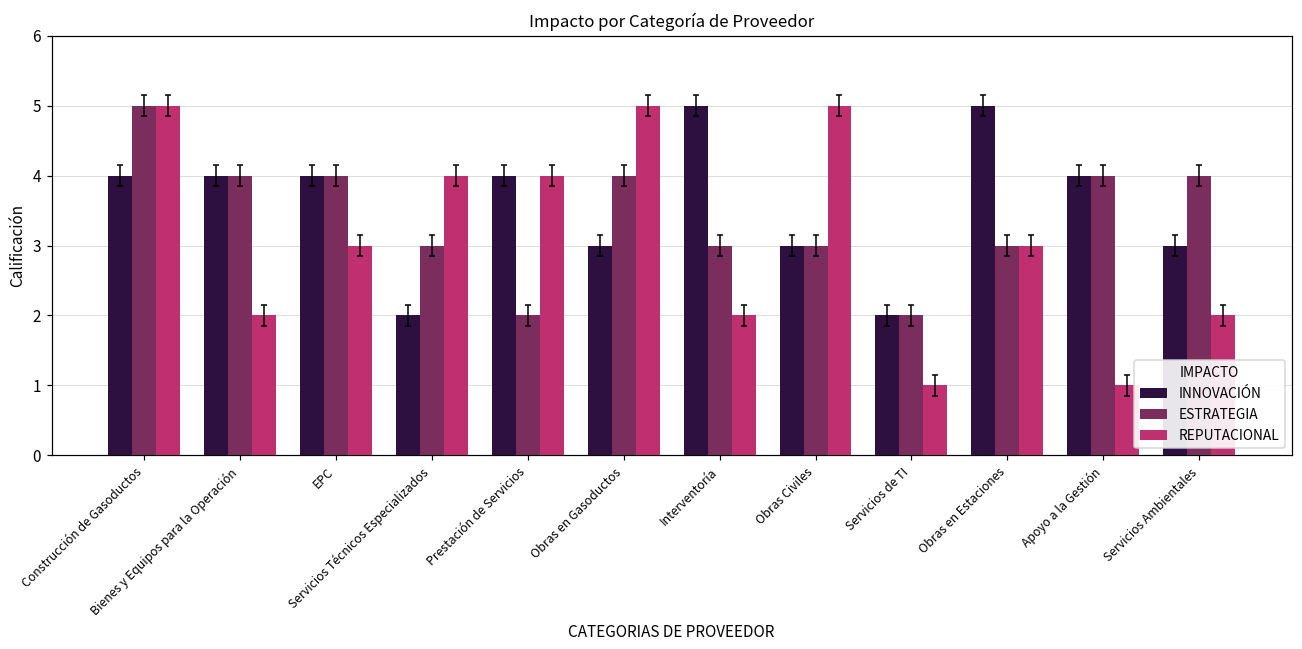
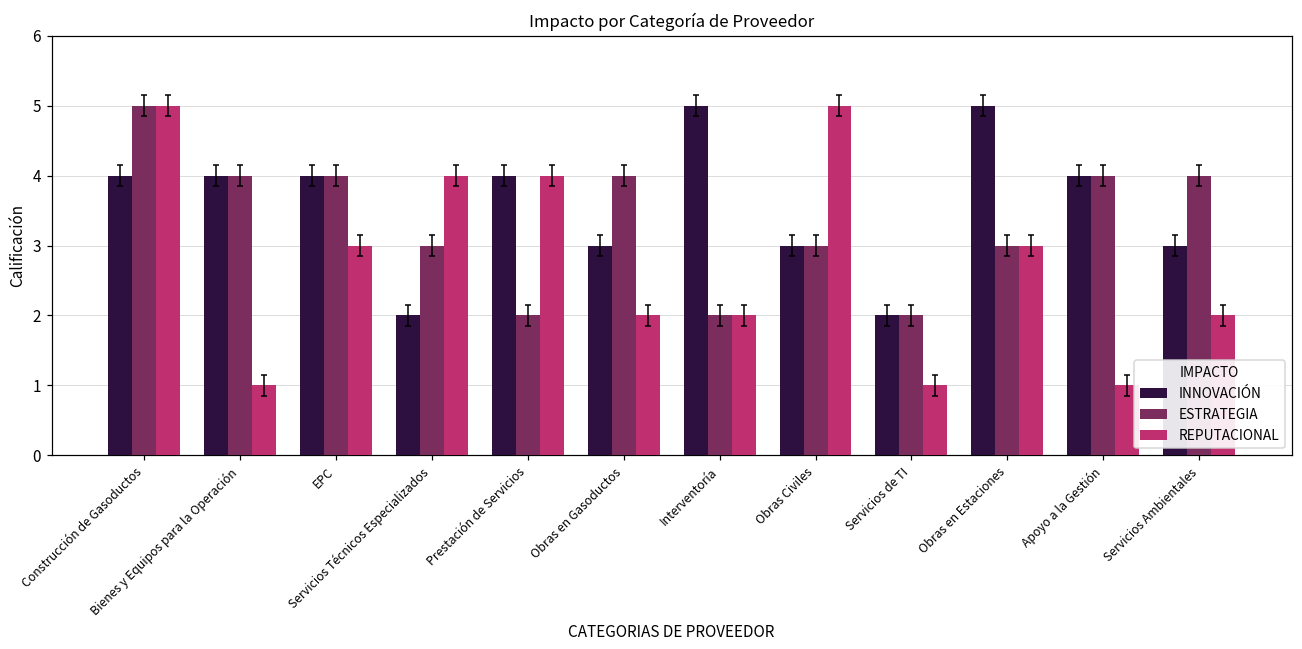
  {
    "INNOVACIÓN": {
      "Construcción de Gasoductos": 4,
      "Bienes y Equipos para la Operación": 4,
      "EPC": 4,
      "Servicios Técnicos Especializados": 2,
      "Prestación de Servicios": 4,
      "Obras en Gasoductos": 3,
      "Interventoría": 5,
      "Obras Civiles": 3,
      "Servicios de TI": 2,
      "Obras en Estaciones": 5,
      "Apoyo a la Gestión": 4,
      "Servicios Ambientales": 3
    },
    "ESTRATEGIA": {
      "Construcción de Gasoductos": 5,
      "Bienes y Equipos para la Operación": 4,
      "EPC": 4,
      "Servicios Técnicos Especializados": 3,
      "Prestación de Servicios": 2,
      "Obras en Gasoductos": 4,
-     "Interventoría": 3,
+     "Interventoría": 2,
      "Obras Civiles": 3,
      "Servicios de TI": 2,
      "Obras en Estaciones": 3,
      "Apoyo a la Gestión": 4,
      "Servicios Ambientales": 4
    },
    "REPUTACIONAL": {
      "Construcción de Gasoductos": 5,
-     "Bienes y Equipos para la Operación": 2,
+     "Bienes y Equipos para la Operación": 1,
      "EPC": 3,
      "Servicios Técnicos Especializados": 4,
      "Prestación de Servicios": 4,
-     "Obras en Gasoductos": 5,
+     "Obras en Gasoductos": 2,
      "Interventoría": 2,
      "Obras Civiles": 5,
      "Servicios de TI": 1,
      "Obras en Estaciones": 3,
      "Apoyo a la Gestión": 1,
      "Servicios Ambientales": 2
    }
  }
